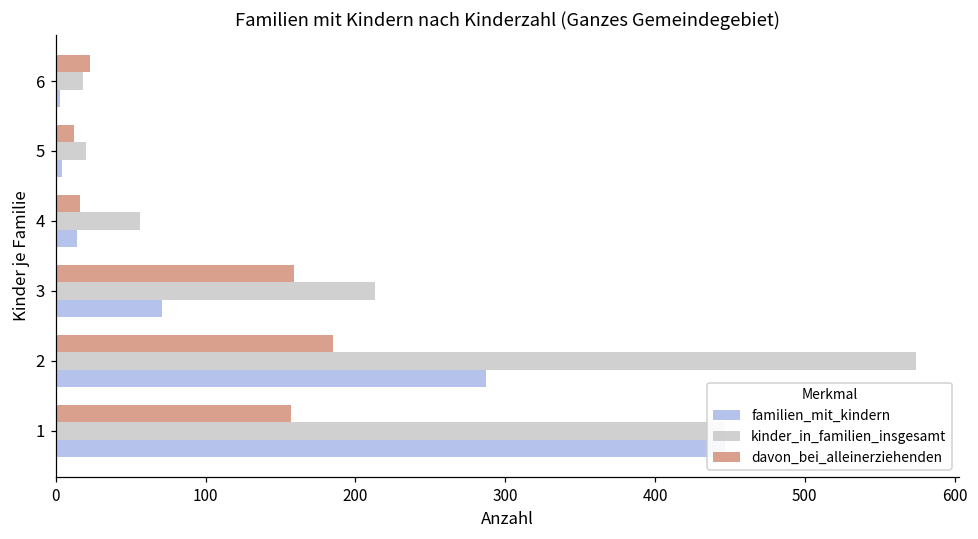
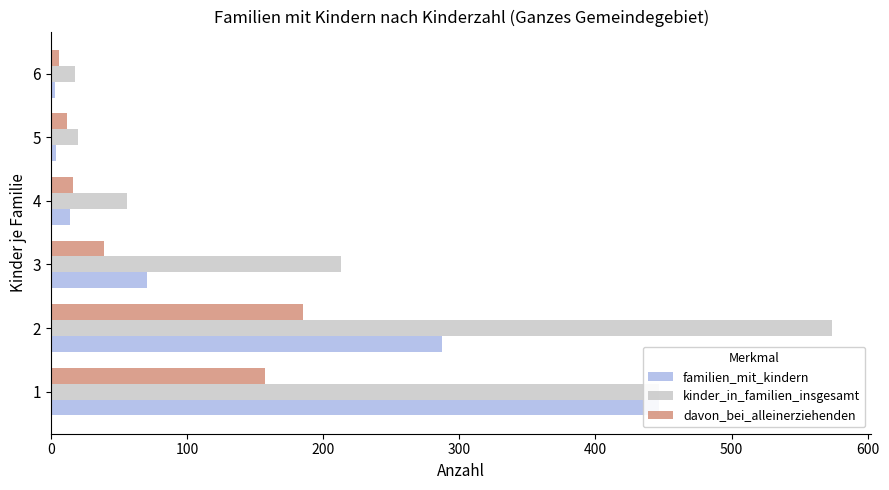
  {
    "davon_bei_alleinerziehenden": {
-     "6": 23,
+     "6": 6,
      "5": 12,
      "4": 16,
-     "3": 159,
+     "3": 39,
      "2": 185,
      "1": 157
    }
  }
